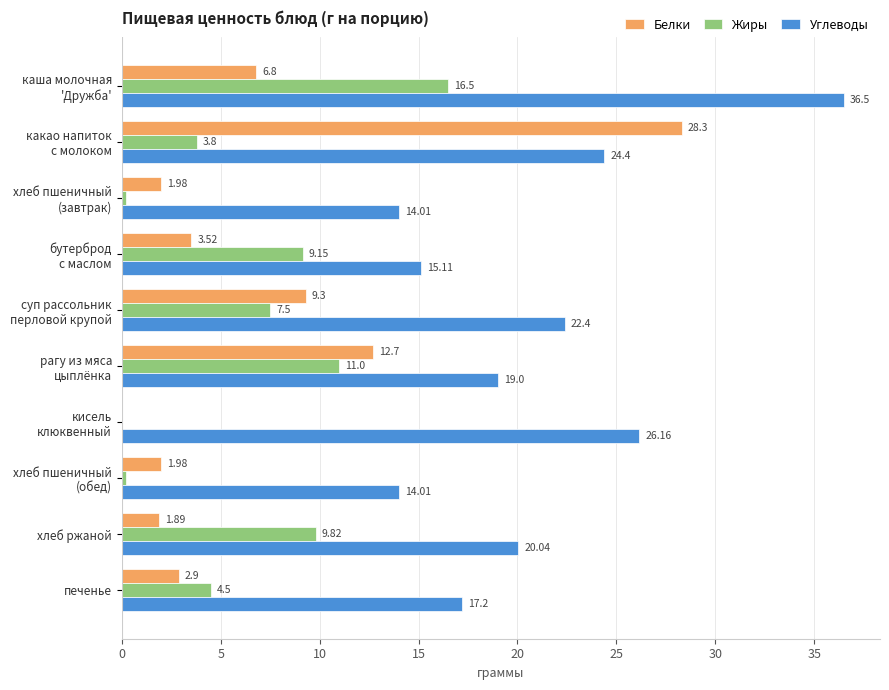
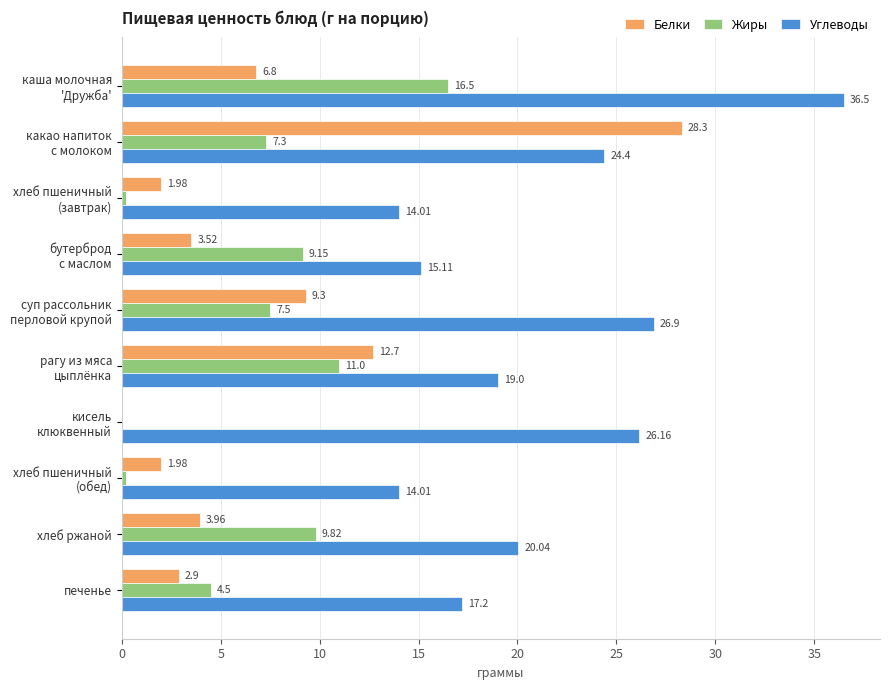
  {
    "Белки": {
      "каша молочная 'Дружба'": 6.8,
      "какао напиток с молоком": 28.3,
      "хлеб пшеничный (завтрак)": 1.98,
      "бутерброд с маслом": 3.52,
      "суп рассольник перловой крупой": 9.3,
      "рагу из мяса цыплёнка": 12.7,
      "хлеб пшеничный (обед)": 1.98,
-     "хлеб ржаной": 1.89,
+     "хлеб ржаной": 3.96,
      "печенье": 2.9
    },
    "Жиры": {
      "каша молочная 'Дружба'": 16.5,
-     "какао напиток с молоком": 3.8,
+     "какао напиток с молоком": 7.3,
      "бутерброд с маслом": 9.15,
      "суп рассольник перловой крупой": 7.5,
      "рагу из мяса цыплёнка": 11.0,
      "хлеб ржаной": 9.82,
      "печенье": 4.5
    },
    "Углеводы": {
      "каша молочная 'Дружба'": 36.5,
      "какао напиток с молоком": 24.4,
      "хлеб пшеничный (завтрак)": 14.01,
      "бутерброд с маслом": 15.11,
-     "суп рассольник перловой крупой": 22.4,
+     "суп рассольник перловой крупой": 26.9,
      "рагу из мяса цыплёнка": 19.0,
      "кисель клюквенный": 26.16,
      "хлеб пшеничный (обед)": 14.01,
      "хлеб ржаной": 20.04,
      "печенье": 17.2
    }
  }
